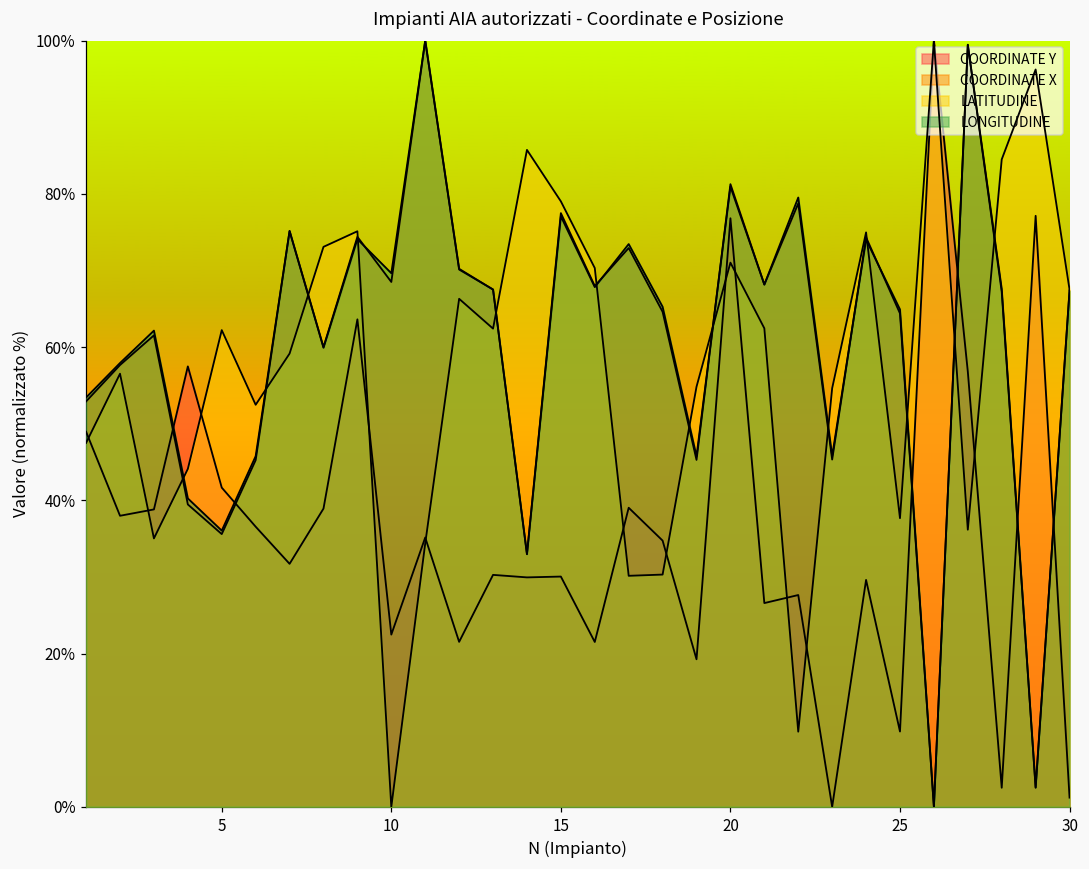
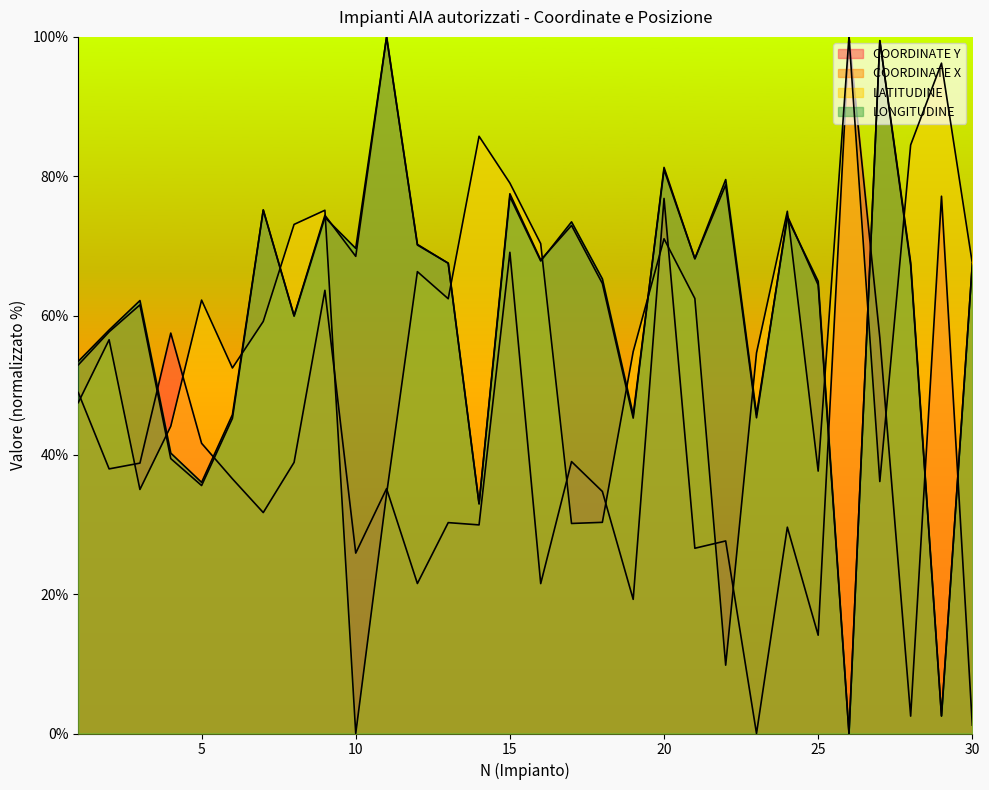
  {
    "COORDINATE Y": {
      "5": "42%",
-     "10": "22%",
-     "15": "30%",
+     "10": "26%",
+     "15": "69%",
      "20": "77%",
-     "25": "10%",
+     "25": "14%",
      "30": "1%"
    },
    "LONGITUDINE": {
      "5": "36%",
      "10": "70%",
      "15": "77%",
      "25": "65%"
    }
  }
